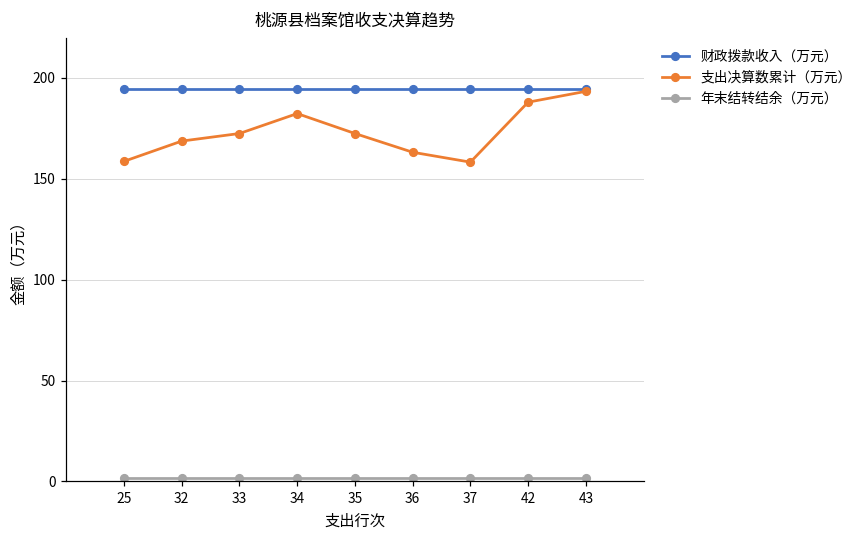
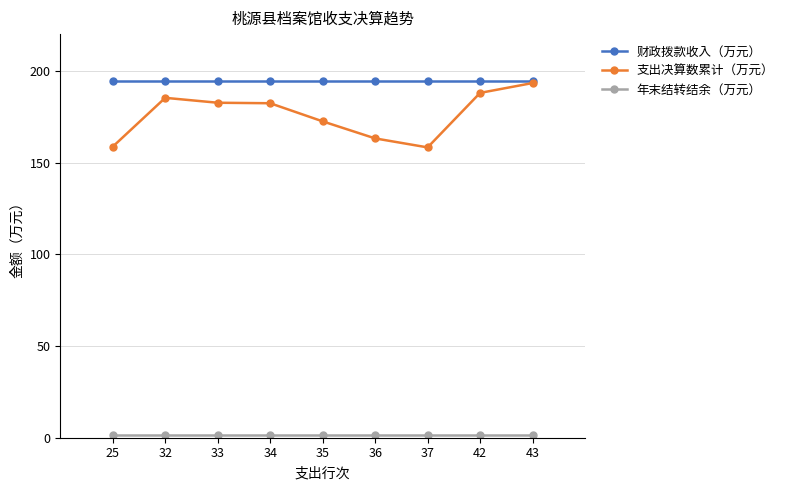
  {
    "财政拨款收入（万元）": {
      "25": 194,
      "32": 194,
      "33": 194,
      "34": 194,
      "35": 194,
      "36": 194,
      "37": 194,
      "42": 194
    },
    "支出决算数累计（万元）": {
      "25": 159,
-     "32": 169,
-     "33": 172,
+     "32": 185,
+     "33": 183,
      "34": 182,
      "35": 172,
      "36": 163,
      "37": 158,
      "42": 188
    },
    "年末结转结余（万元）": {
      "25": 2,
      "32": 2,
      "33": 2,
      "34": 2,
      "35": 2,
      "36": 2,
      "37": 2,
      "42": 2,
      "43": 2
    }
  }
